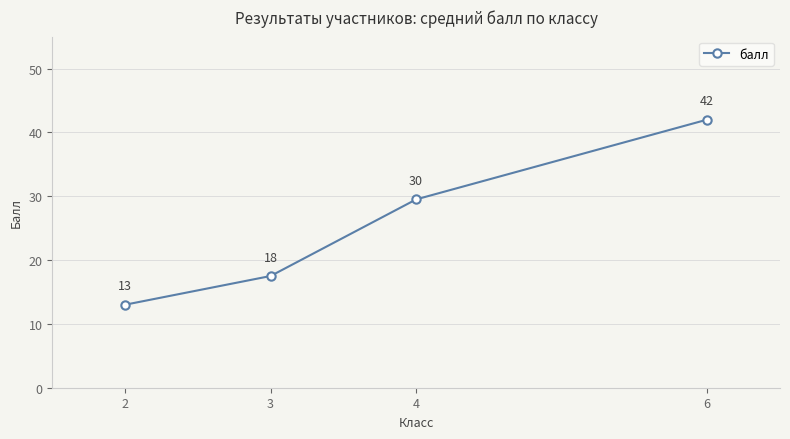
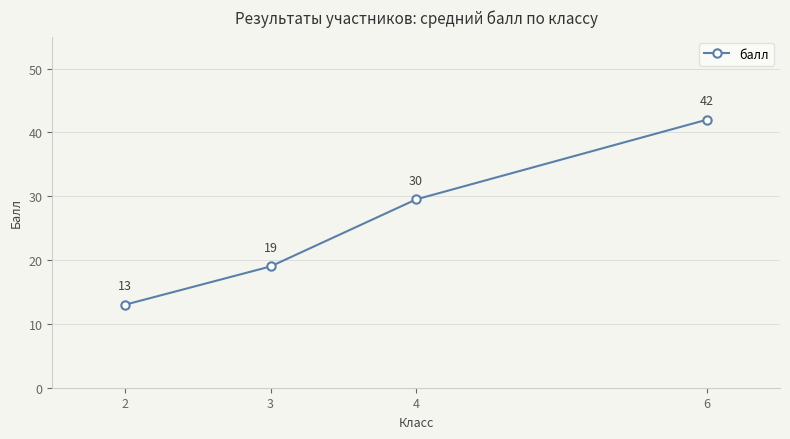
  {
    "2": 13,
-   "3": 18,
+   "3": 19,
    "4": 30,
    "6": 42
  }
